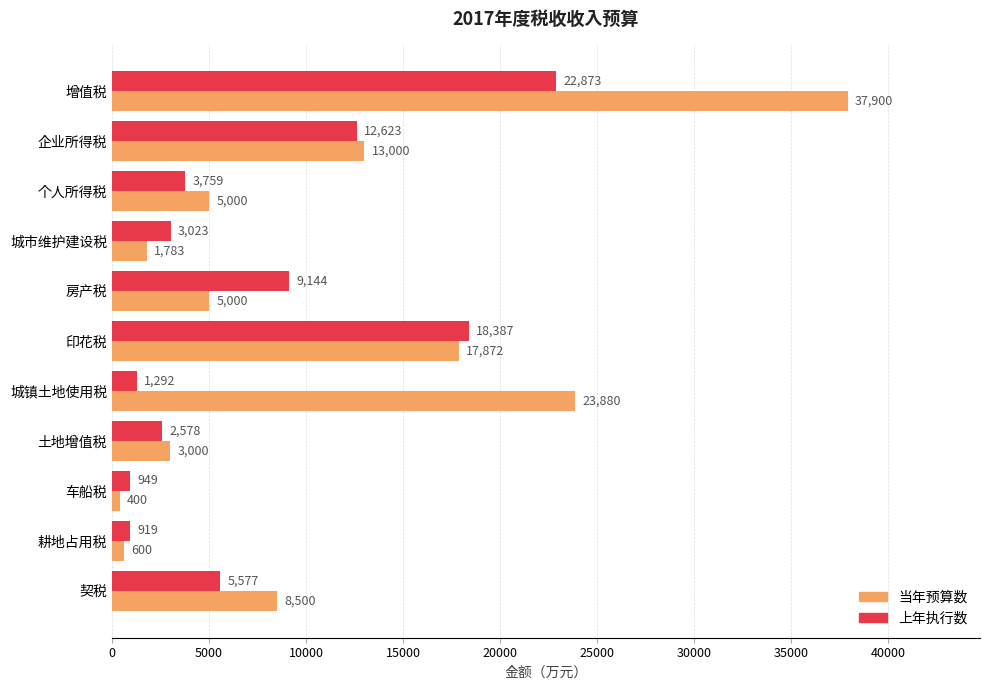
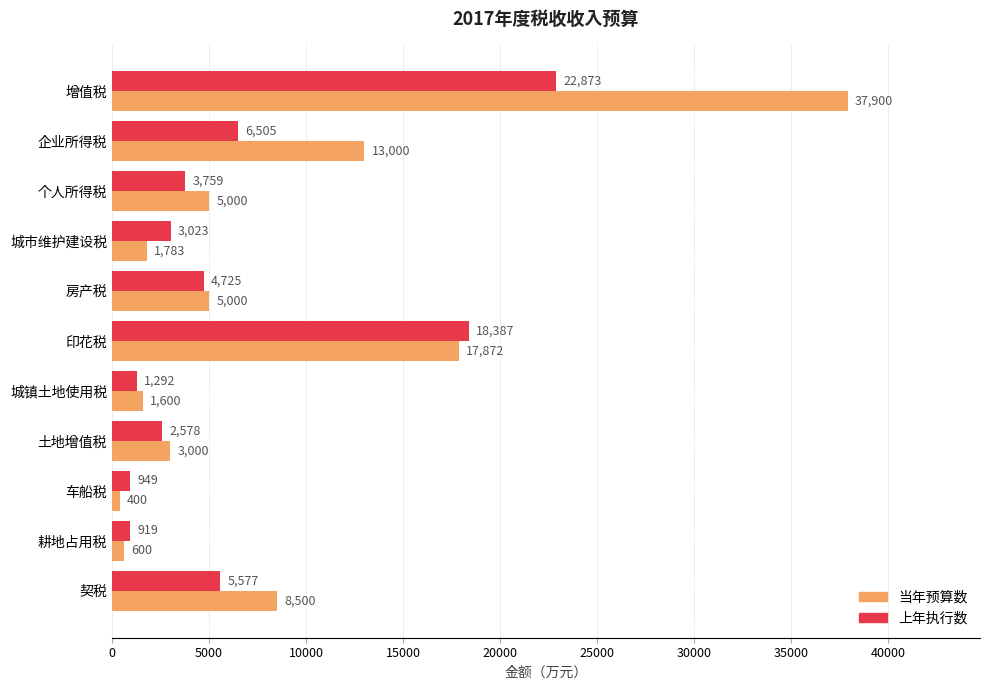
  {
    "当年预算数": {
      "增值税": "37,900",
      "企业所得税": "13,000",
      "个人所得税": "5,000",
      "城市维护建设税": "1,783",
      "房产税": "5,000",
      "印花税": "17,872",
-     "城镇土地使用税": "23,880",
+     "城镇土地使用税": "1,600",
      "土地增值税": "3,000",
      "车船税": "400",
      "耕地占用税": "600",
      "契税": "8,500"
    },
    "上年执行数": {
      "增值税": "22,873",
-     "企业所得税": "12,623",
+     "企业所得税": "6,505",
      "个人所得税": "3,759",
      "城市维护建设税": "3,023",
-     "房产税": "9,144",
+     "房产税": "4,725",
      "印花税": "18,387",
      "城镇土地使用税": "1,292",
      "土地增值税": "2,578",
      "车船税": "949",
      "耕地占用税": "919",
      "契税": "5,577"
    }
  }
